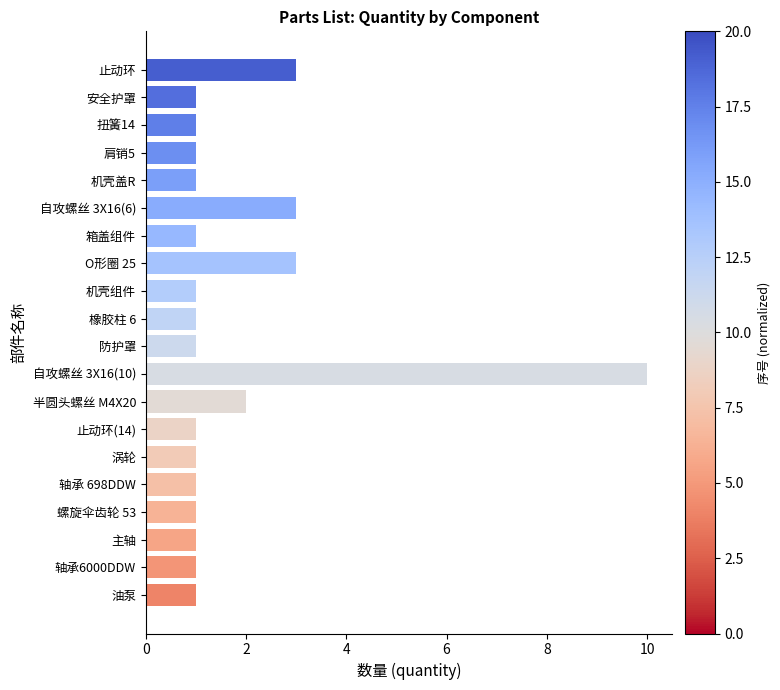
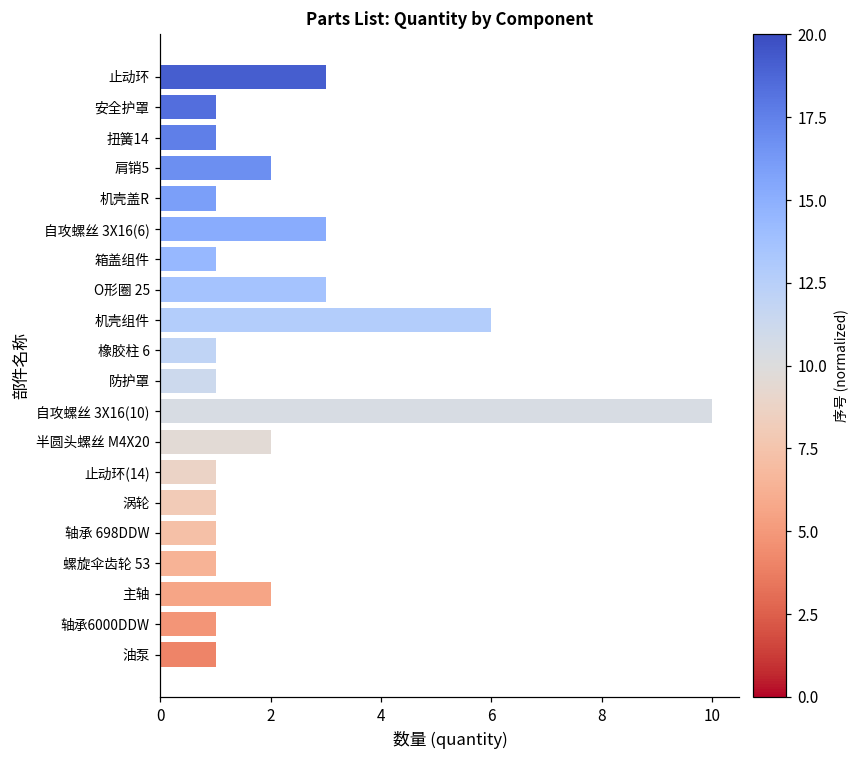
  {
    "止动环": 3,
    "安全护罩": 1,
    "扭簧14": 1,
-   "肩销5": 1,
+   "肩销5": 2,
    "机壳盖R": 1,
    "自攻螺丝 3X16(6)": 3,
    "箱盖组件": 1,
    "O形圈 25": 3,
-   "机壳组件": 1,
+   "机壳组件": 6,
    "橡胶柱 6": 1,
    "防护罩": 1,
    "自攻螺丝 3X16(10)": 10,
    "半圆头螺丝 M4X20": 2,
    "止动环(14)": 1,
    "涡轮": 1,
    "轴承 698DDW": 1,
    "螺旋伞齿轮 53": 1,
-   "主轴": 1,
+   "主轴": 2,
    "轴承6000DDW": 1,
    "油泵": 1
  }
